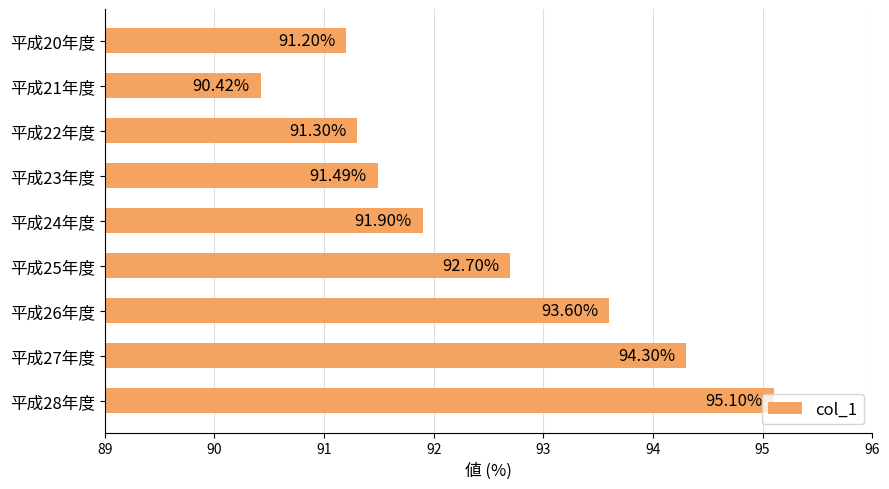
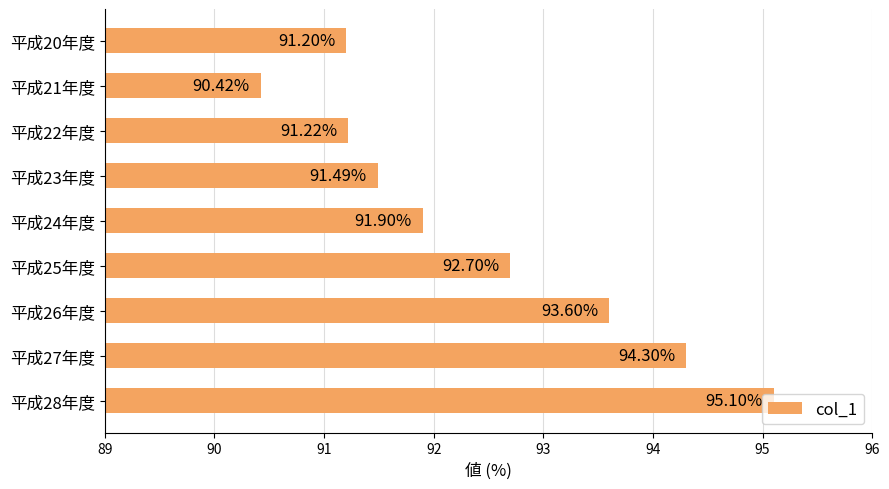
  {
    "平成20年度": "91.20%",
    "平成21年度": "90.42%",
-   "平成22年度": "91.30%",
+   "平成22年度": "91.22%",
    "平成23年度": "91.49%",
    "平成24年度": "91.90%",
    "平成25年度": "92.70%",
    "平成26年度": "93.60%",
    "平成27年度": "94.30%"
  }
